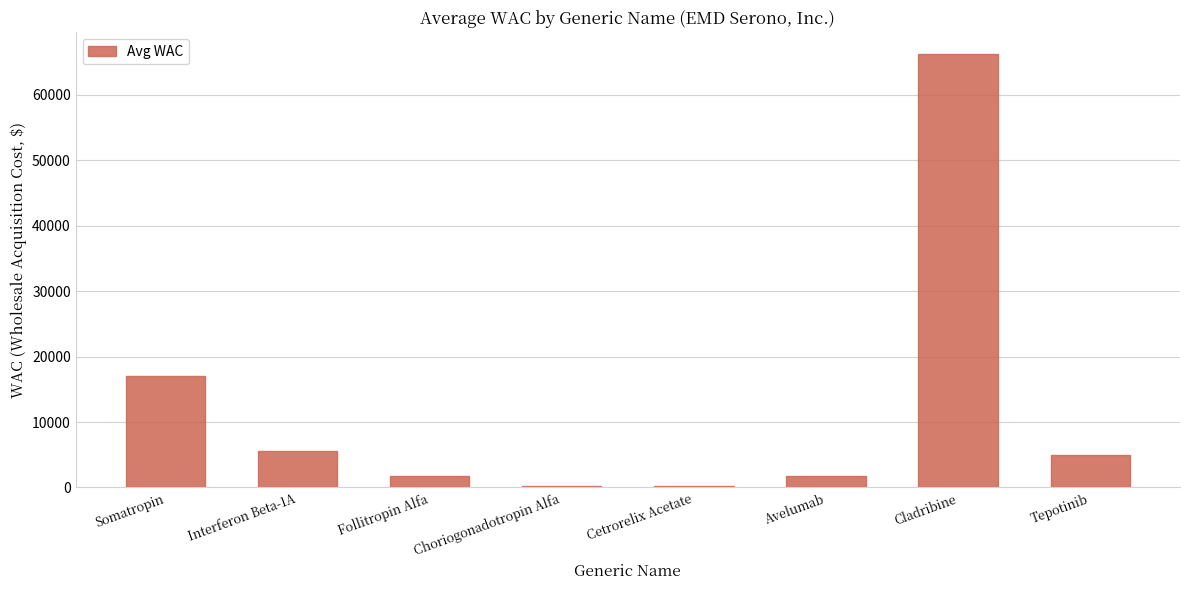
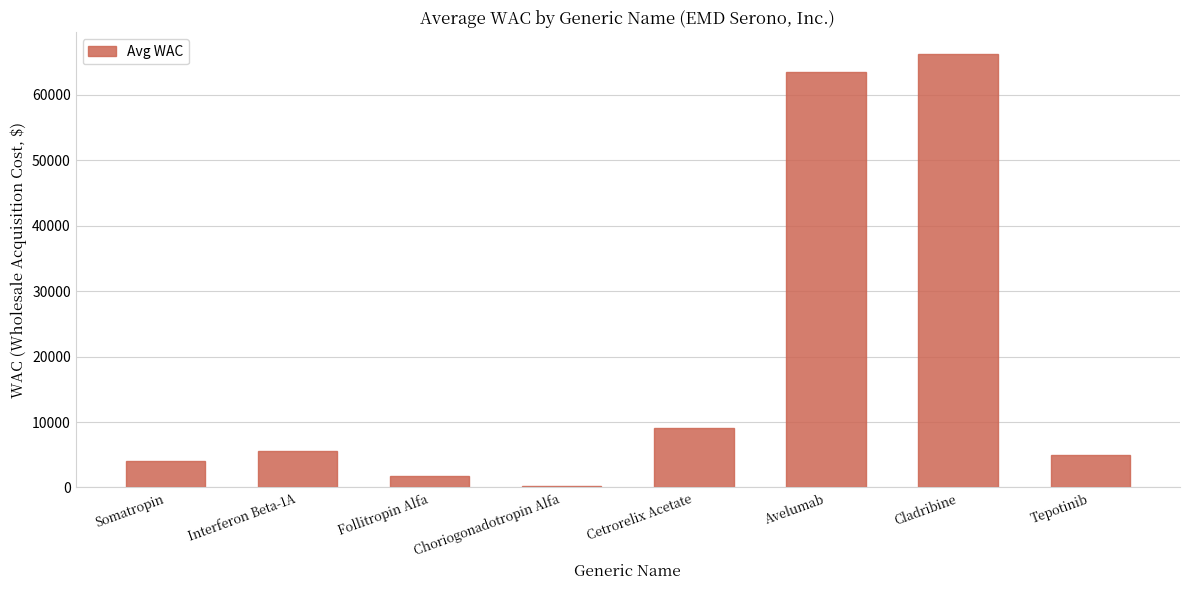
  {
-   "Somatropin": 17000,
+   "Somatropin": 4000,
    "Interferon Beta-1A": 6000,
    "Follitropin Alfa": 2000,
-   "Cetrorelix Acetate": 0,
-   "Avelumab": 2000,
+   "Cetrorelix Acetate": 9000,
+   "Avelumab": 64000,
    "Cladribine": 66000,
    "Tepotinib": 5000
  }
